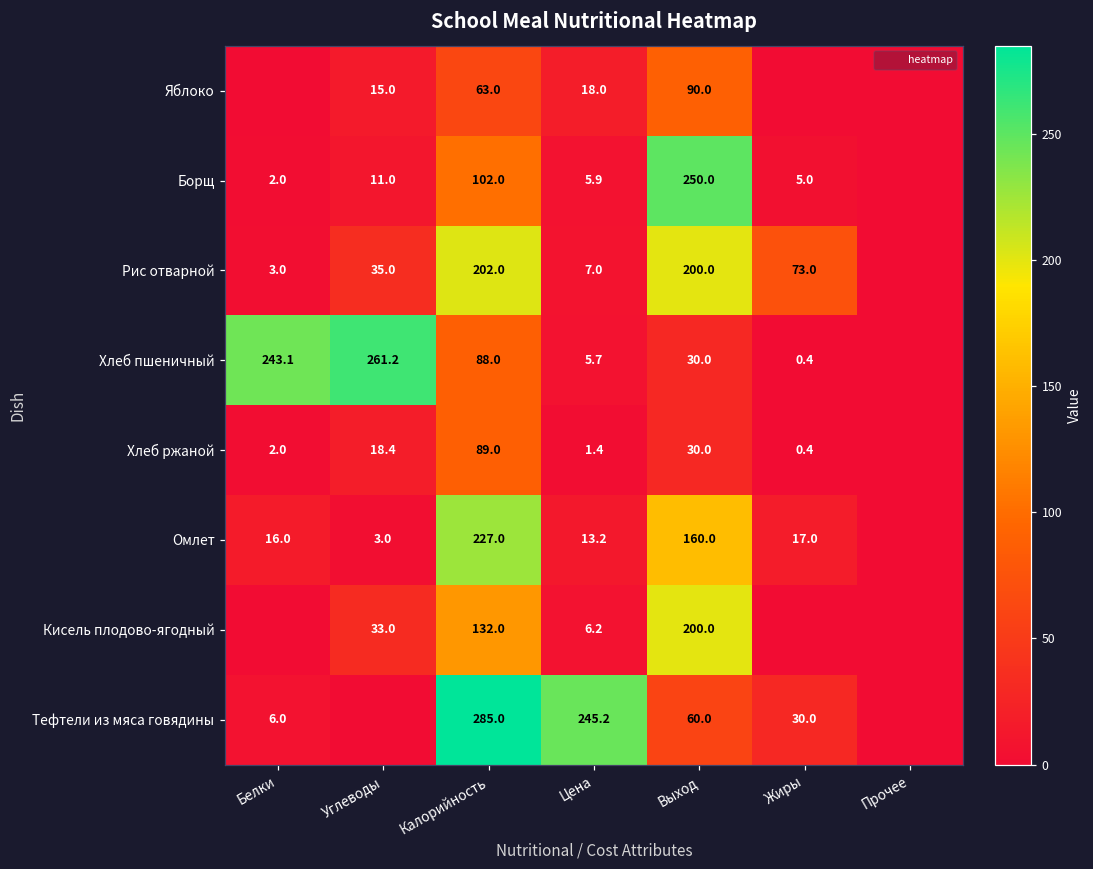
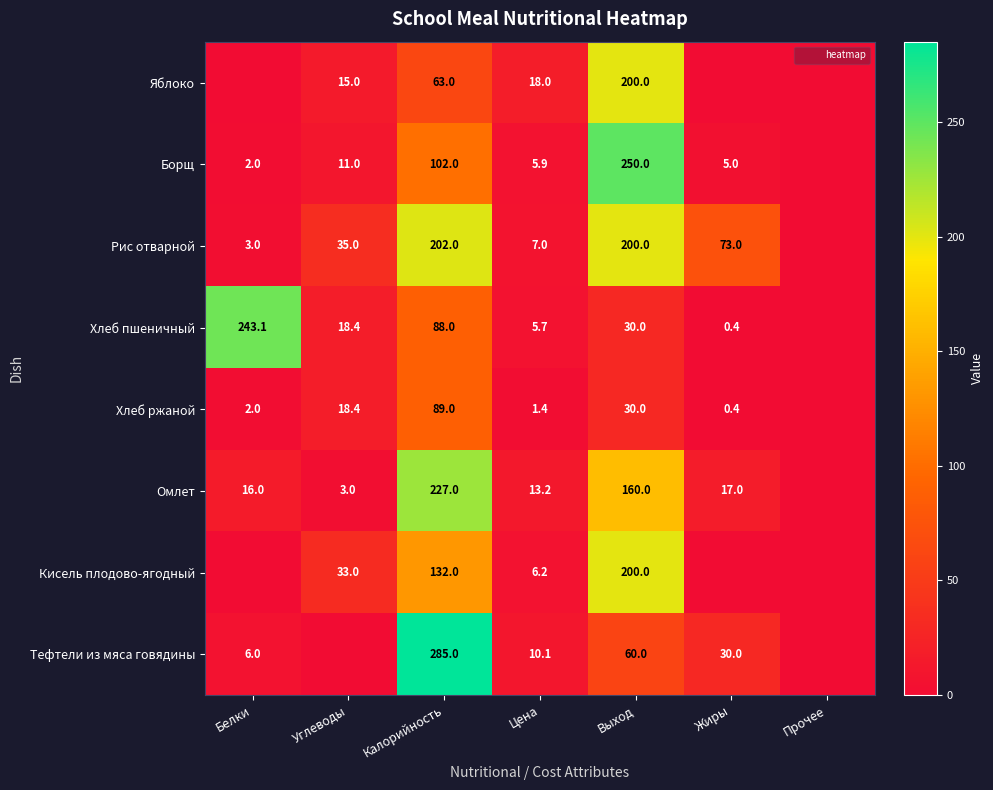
  {
    "Яблоко": {
      "Углеводы": 15.0,
      "Калорийность": 63.0,
      "Цена": 18.0,
-     "Выход": 90.0
+     "Выход": 200.0
    },
    "Борщ": {
      "Белки": 2.0,
      "Углеводы": 11.0,
      "Калорийность": 102.0,
      "Цена": 5.9,
      "Выход": 250.0,
      "Жиры": 5.0
    },
    "Рис отварной": {
      "Белки": 3.0,
      "Углеводы": 35.0,
      "Калорийность": 202.0,
      "Цена": 7.0,
      "Выход": 200.0,
      "Жиры": 73.0
    },
    "Хлеб пшеничный": {
      "Белки": 243.1,
-     "Углеводы": 261.2,
+     "Углеводы": 18.4,
      "Калорийность": 88.0,
      "Цена": 5.7,
      "Выход": 30.0,
      "Жиры": 0.4
    },
    "Хлеб ржаной": {
      "Белки": 2.0,
      "Углеводы": 18.4,
      "Калорийность": 89.0,
      "Цена": 1.4,
      "Выход": 30.0,
      "Жиры": 0.4
    },
    "Омлет": {
      "Белки": 16.0,
      "Углеводы": 3.0,
      "Калорийность": 227.0,
      "Цена": 13.2,
      "Выход": 160.0,
      "Жиры": 17.0
    },
    "Кисель плодово-ягодный": {
      "Углеводы": 33.0,
      "Калорийность": 132.0,
      "Цена": 6.2,
      "Выход": 200.0
    },
    "Тефтели из мяса говядины": {
      "Белки": 6.0,
      "Калорийность": 285.0,
-     "Цена": 245.2,
+     "Цена": 10.1,
      "Выход": 60.0,
      "Жиры": 30.0
    }
  }
